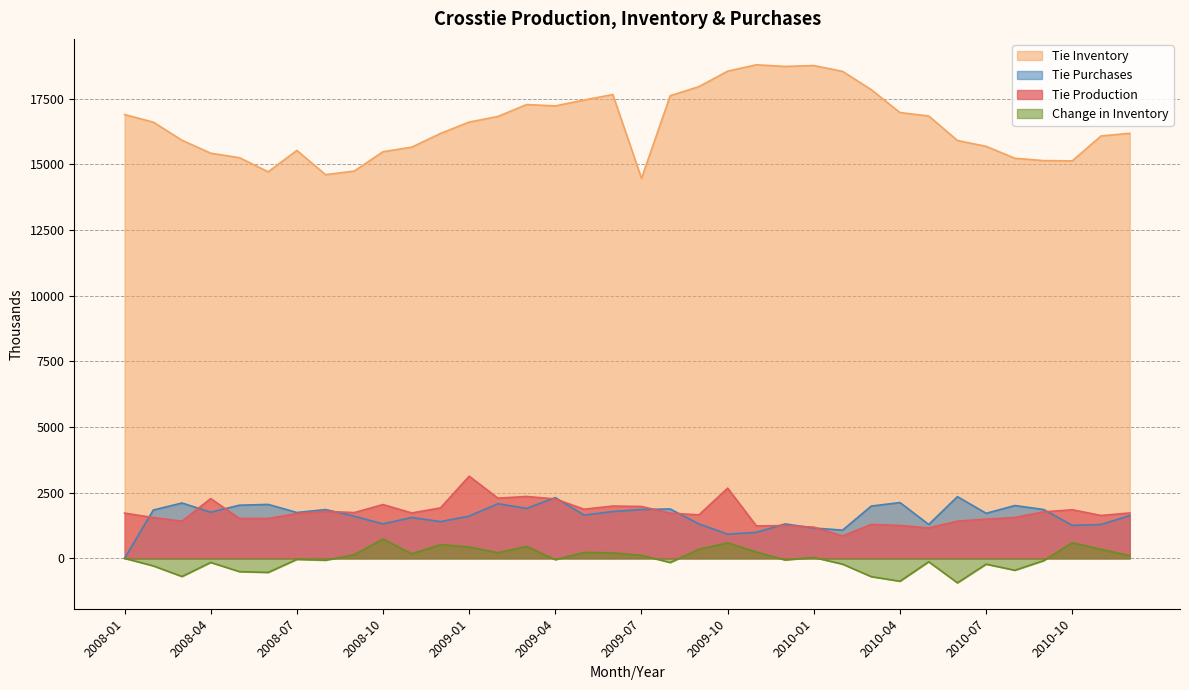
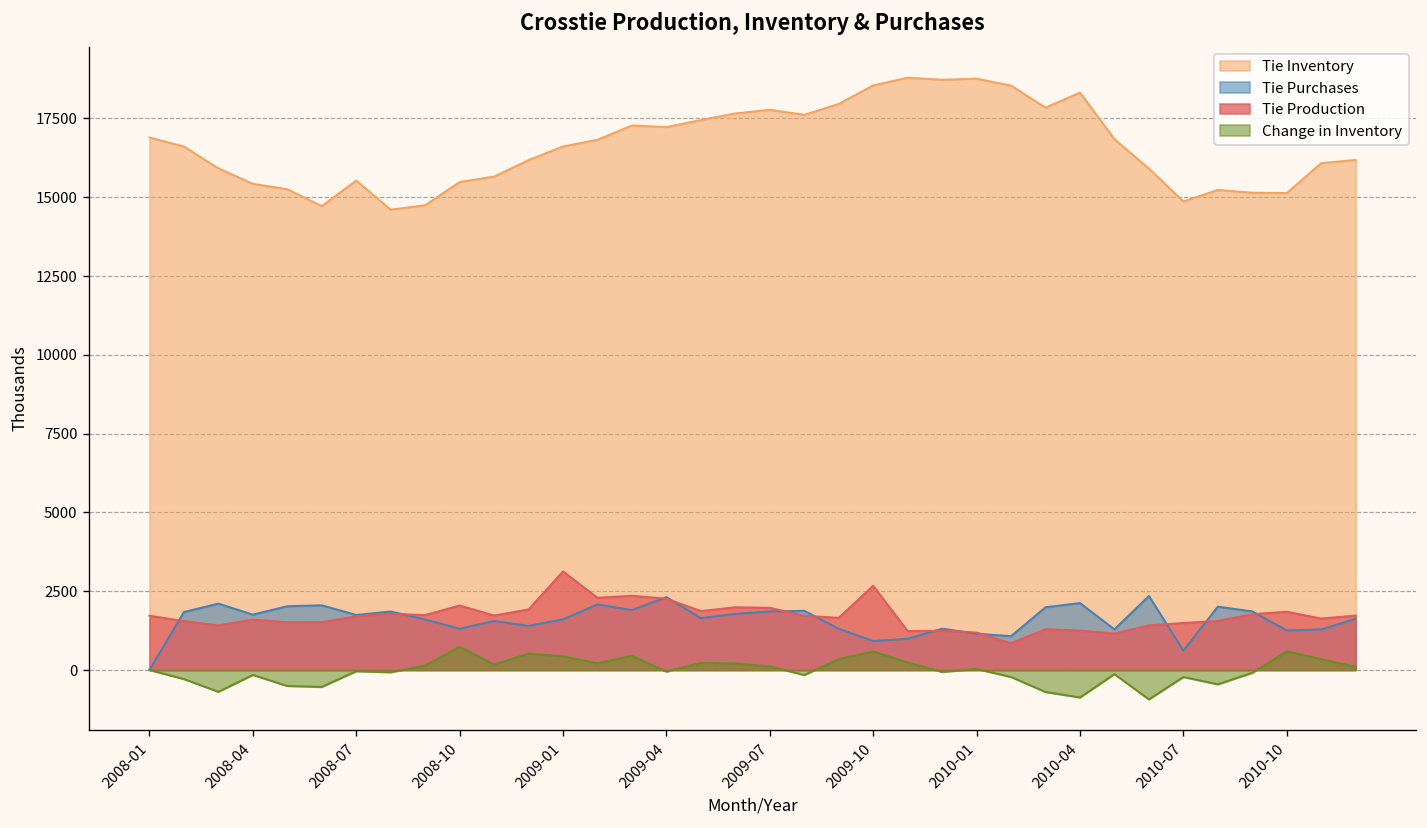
  {
    "Tie Inventory": {
      "2008-01": 16900,
      "2008-04": 15400,
      "2008-07": 15500,
      "2008-10": 15500,
      "2009-01": 16600,
      "2009-04": 17200,
-     "2009-07": 14500,
+     "2009-07": 17800,
      "2009-10": 18500,
      "2010-01": 18800,
-     "2010-04": 17000,
-     "2010-07": 15700,
+     "2010-04": 18300,
+     "2010-07": 14900,
      "2010-10": 15100
    },
    "Tie Purchases": {
      "2008-04": 1800,
      "2008-10": 1300,
      "2009-01": 1600,
      "2009-07": 1900,
      "2009-10": 900,
      "2010-04": 2100,
-     "2010-07": 1700,
+     "2010-07": 600,
      "2010-10": 1300
    },
    "Tie Production": {
      "2008-01": 1700,
-     "2008-04": 2300,
+     "2008-04": 1600,
      "2008-10": 2000,
      "2009-01": 3100,
      "2009-07": 2000,
      "2009-10": 2700,
      "2010-04": 1300,
      "2010-07": 1500,
      "2010-10": 1800
    }
  }
